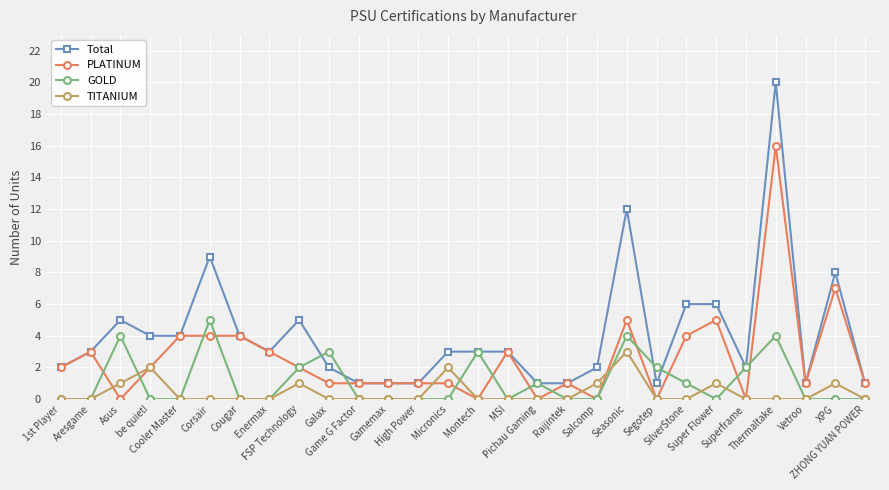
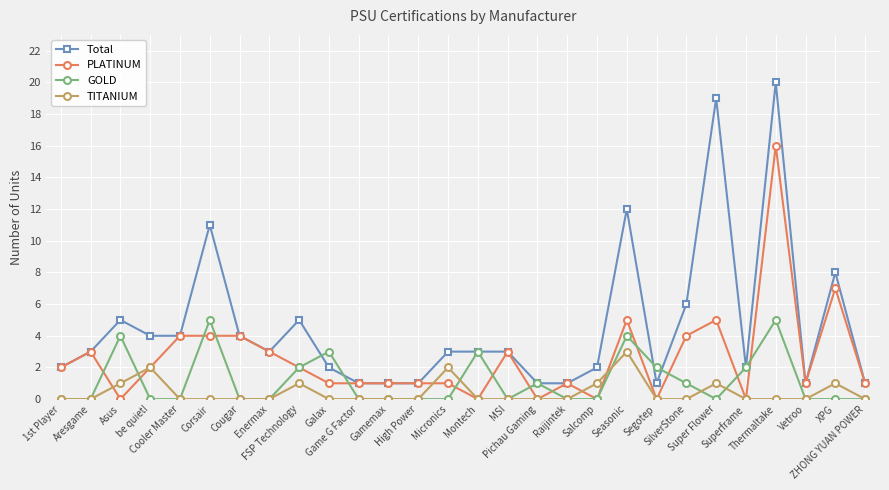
  {
    "Total": {
      "Asus": 5,
      "be quiet!": 4,
-     "Corsair": 9,
+     "Corsair": 11,
      "FSP Technology": 5,
      "Galax": 2,
      "Micronics": 3,
      "Salcomp": 2,
      "Seasonic": 12,
      "Segotep": 1,
      "SilverStone": 6,
-     "Super Flower": 6,
+     "Super Flower": 19,
      "Thermaltake": 20,
      "XPG": 8
    },
    "GOLD": {
      "Asus": 4,
      "be quiet!": 0,
      "Corsair": 5,
      "Galax": 3,
      "Micronics": 0,
      "Seasonic": 4,
      "Segotep": 2,
      "SilverStone": 1,
      "Super Flower": 0,
-     "Thermaltake": 4,
+     "Thermaltake": 5,
      "XPG": 0
    }
  }
